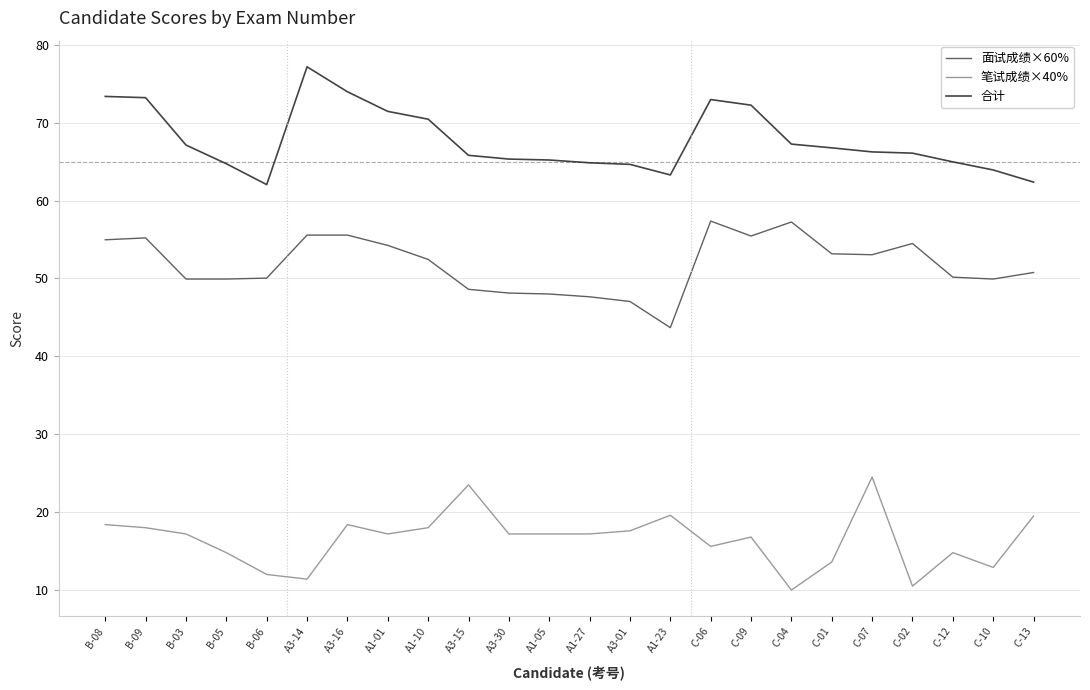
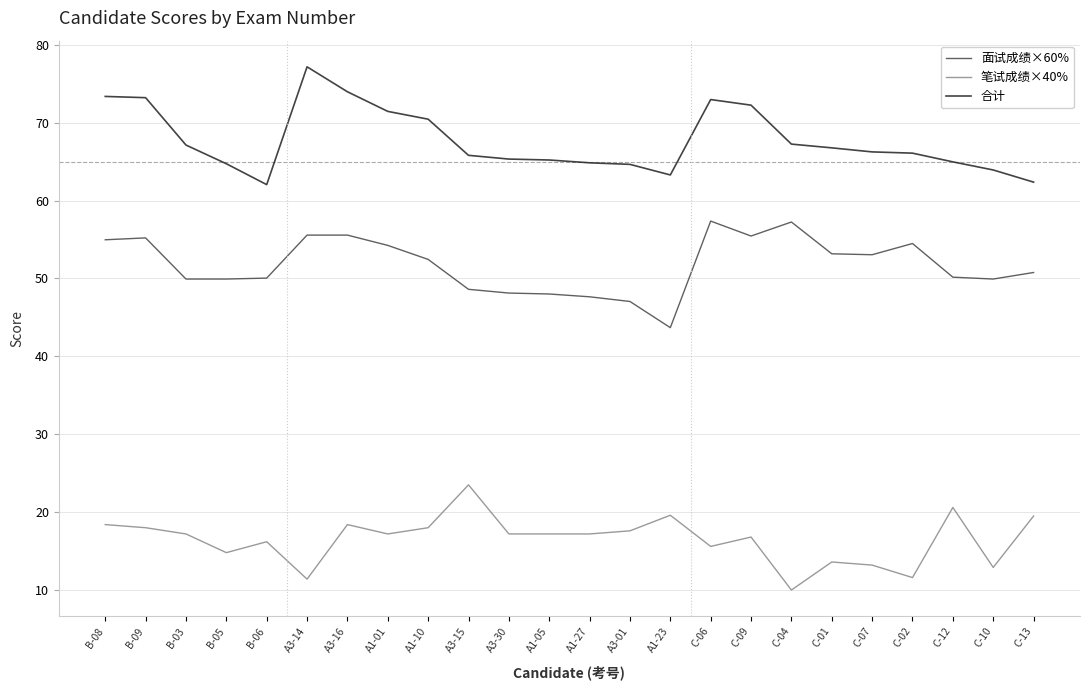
  {
    "笔试成绩×40%": {
      "B-08": 18,
      "B-09": 18,
      "B-03": 17,
      "B-05": 15,
-     "B-06": 12,
+     "B-06": 16,
      "A3-14": 11,
      "A3-16": 18,
      "A1-01": 17,
      "A1-10": 18,
      "A3-15": 24,
      "A3-30": 17,
      "A1-05": 17,
      "A1-27": 17,
      "A3-01": 18,
      "A1-23": 20,
      "C-06": 16,
      "C-09": 17,
      "C-04": 10,
      "C-01": 14,
-     "C-07": 25,
-     "C-02": 11,
-     "C-12": 15,
+     "C-07": 13,
+     "C-02": 12,
+     "C-12": 21,
      "C-10": 13,
      "C-13": 20
    }
  }
